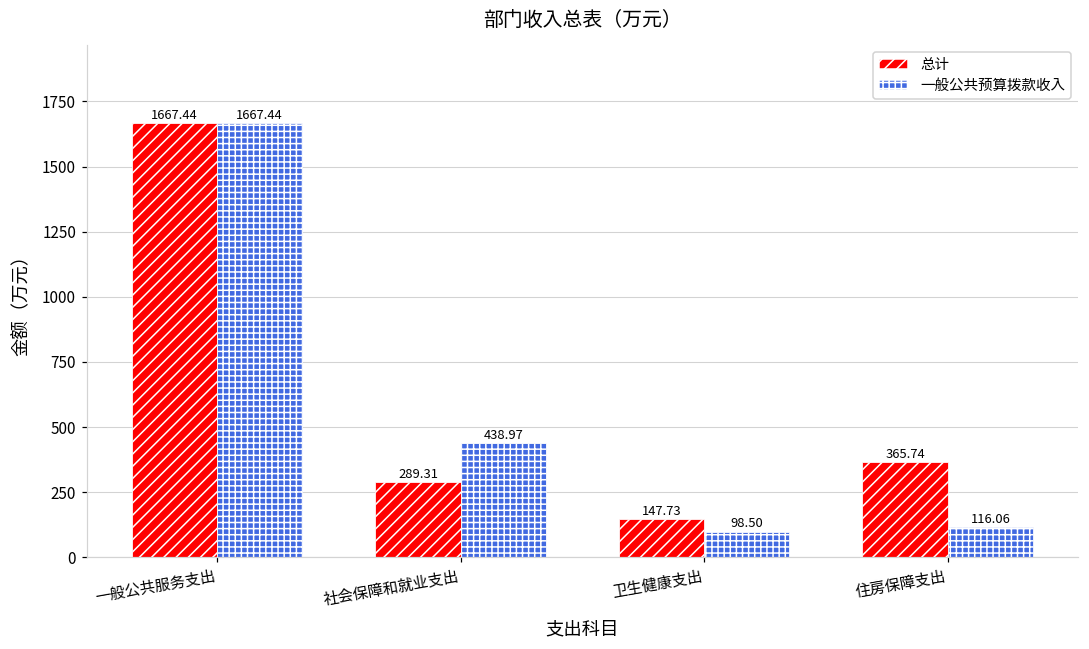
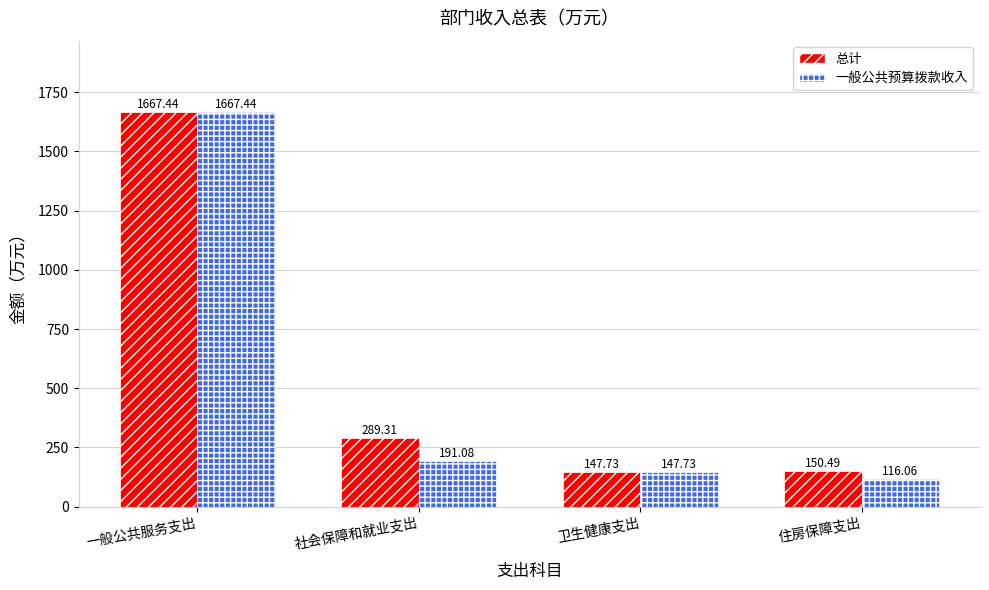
  {
    "总计": {
      "一般公共服务支出": 1667.44,
      "社会保障和就业支出": 289.31,
      "卫生健康支出": 147.73,
-     "住房保障支出": 365.74
+     "住房保障支出": 150.49
    },
    "一般公共预算拨款收入": {
      "一般公共服务支出": 1667.44,
-     "社会保障和就业支出": 438.97,
-     "卫生健康支出": 98.50,
+     "社会保障和就业支出": 191.08,
+     "卫生健康支出": 147.73,
      "住房保障支出": 116.06
    }
  }
